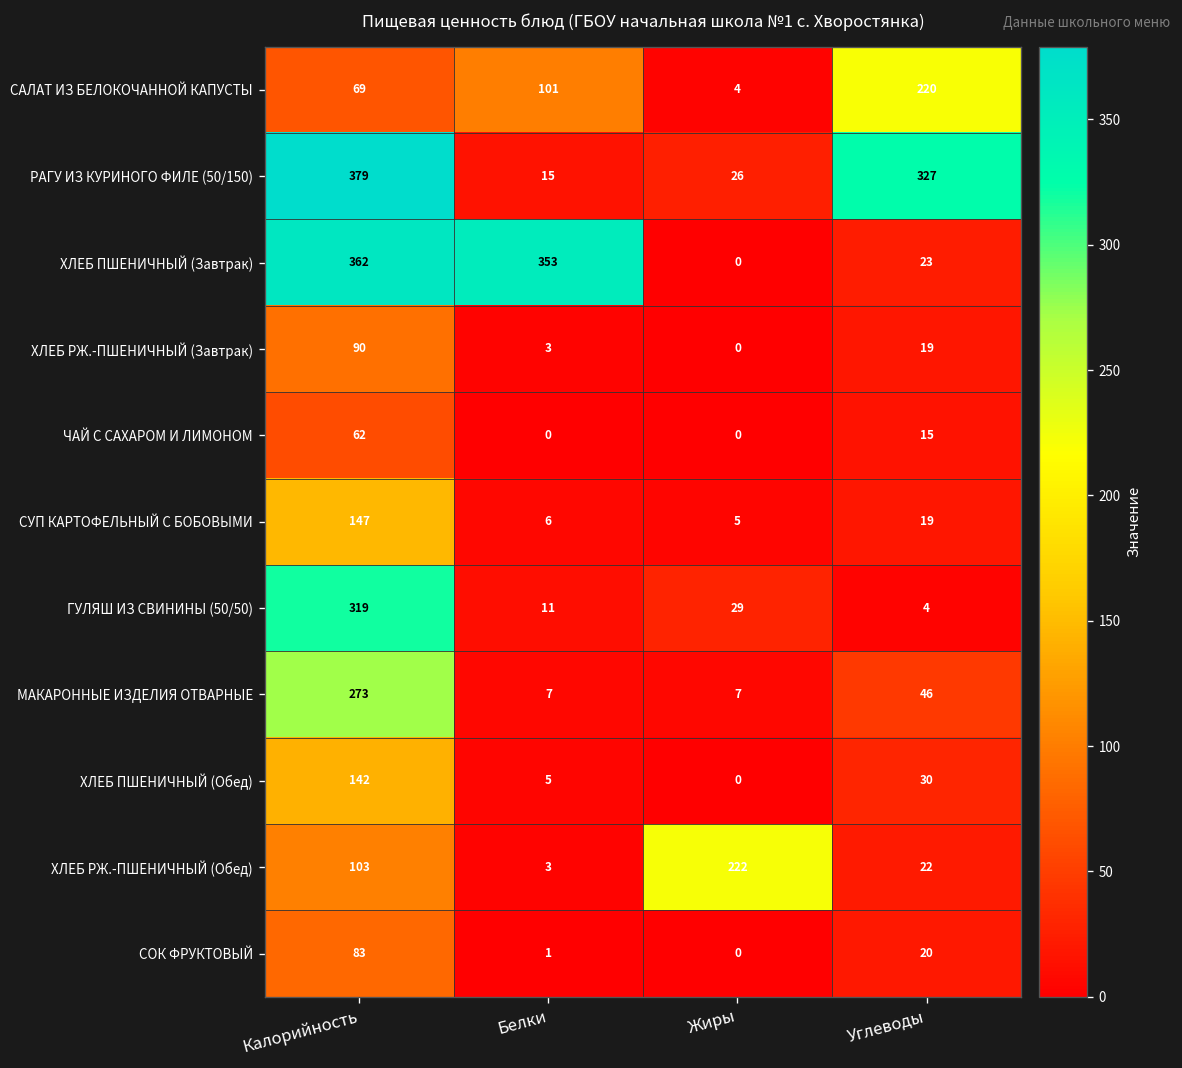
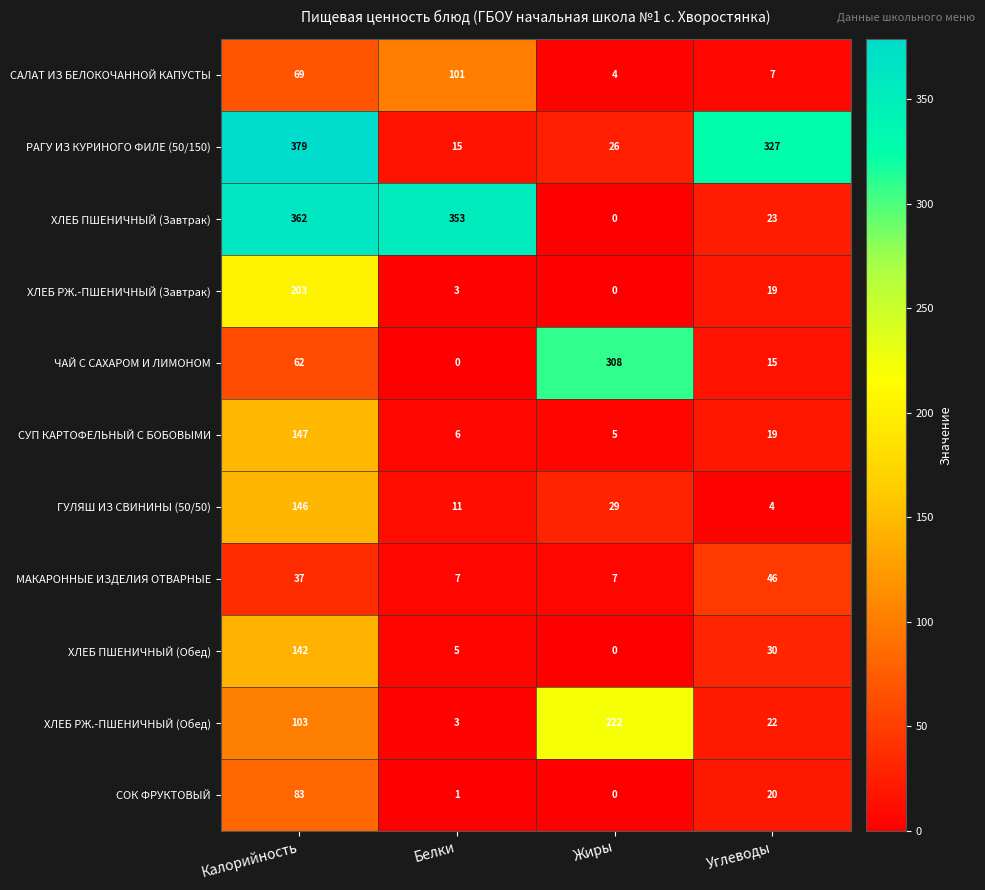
  {
    "САЛАТ ИЗ БЕЛОКОЧАННОЙ КАПУСТЫ": {
      "Калорийность": 69,
      "Белки": 101,
      "Жиры": 4,
-     "Углеводы": 220
+     "Углеводы": 7
    },
    "РАГУ ИЗ КУРИНОГО ФИЛЕ (50/150)": {
      "Калорийность": 379,
      "Белки": 15,
      "Жиры": 26,
      "Углеводы": 327
    },
    "ХЛЕБ ПШЕНИЧНЫЙ (Завтрак)": {
      "Калорийность": 362,
      "Белки": 353,
      "Жиры": 0,
      "Углеводы": 23
    },
    "ХЛЕБ РЖ.-ПШЕНИЧНЫЙ (Завтрак)": {
-     "Калорийность": 90,
+     "Калорийность": 203,
      "Белки": 3,
      "Жиры": 0,
      "Углеводы": 19
    },
    "ЧАЙ С САХАРОМ И ЛИМОНОМ": {
      "Калорийность": 62,
      "Белки": 0,
-     "Жиры": 0,
+     "Жиры": 308,
      "Углеводы": 15
    },
    "СУП КАРТОФЕЛЬНЫЙ С БОБОВЫМИ": {
      "Калорийность": 147,
      "Белки": 6,
      "Жиры": 5,
      "Углеводы": 19
    },
    "ГУЛЯШ ИЗ СВИНИНЫ (50/50)": {
-     "Калорийность": 319,
+     "Калорийность": 146,
      "Белки": 11,
      "Жиры": 29,
      "Углеводы": 4
    },
    "МАКАРОННЫЕ ИЗДЕЛИЯ ОТВАРНЫЕ": {
-     "Калорийность": 273,
+     "Калорийность": 37,
      "Белки": 7,
      "Жиры": 7,
      "Углеводы": 46
    },
    "ХЛЕБ ПШЕНИЧНЫЙ (Обед)": {
      "Калорийность": 142,
      "Белки": 5,
      "Жиры": 0,
      "Углеводы": 30
    },
    "ХЛЕБ РЖ.-ПШЕНИЧНЫЙ (Обед)": {
      "Калорийность": 103,
      "Белки": 3,
      "Жиры": 222,
      "Углеводы": 22
    },
    "СОК ФРУКТОВЫЙ": {
      "Калорийность": 83,
      "Белки": 1,
      "Жиры": 0,
      "Углеводы": 20
    }
  }
